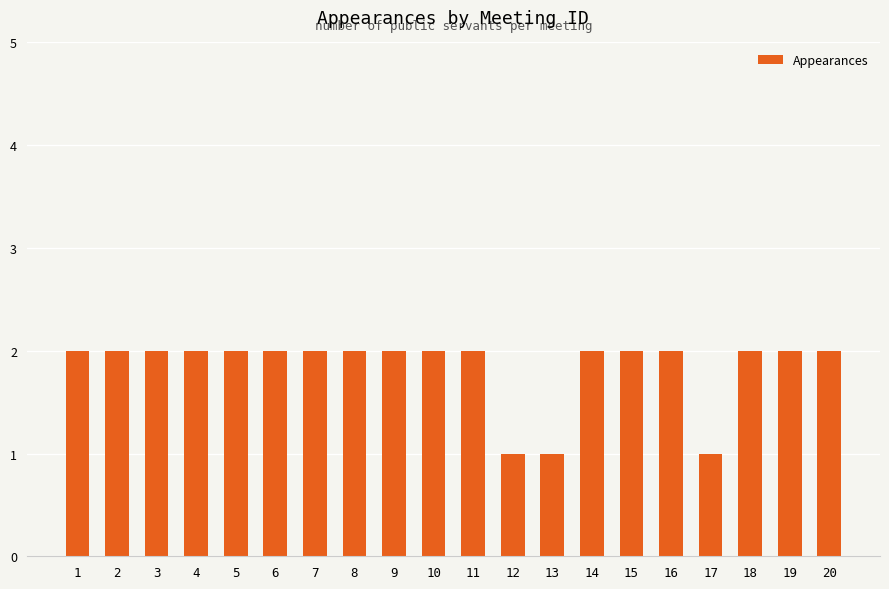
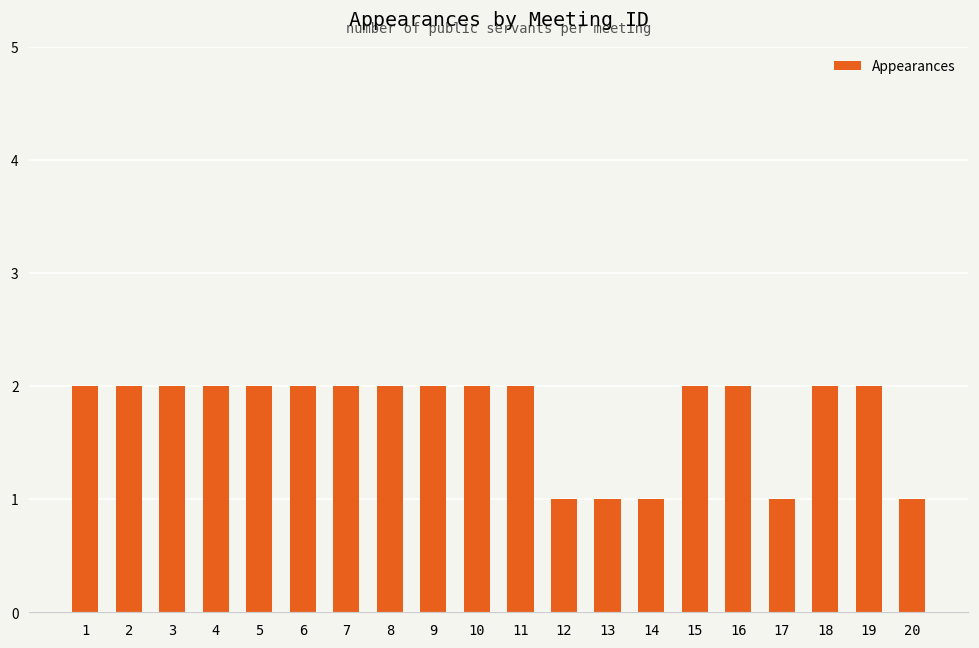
  {
    "1": 2,
    "2": 2,
    "3": 2,
    "4": 2,
    "5": 2,
    "6": 2,
    "7": 2,
    "8": 2,
    "9": 2,
    "10": 2,
    "11": 2,
    "12": 1,
    "13": 1,
-   "14": 2,
+   "14": 1,
    "15": 2,
    "16": 2,
    "17": 1,
    "18": 2,
    "19": 2,
-   "20": 2
+   "20": 1
  }
